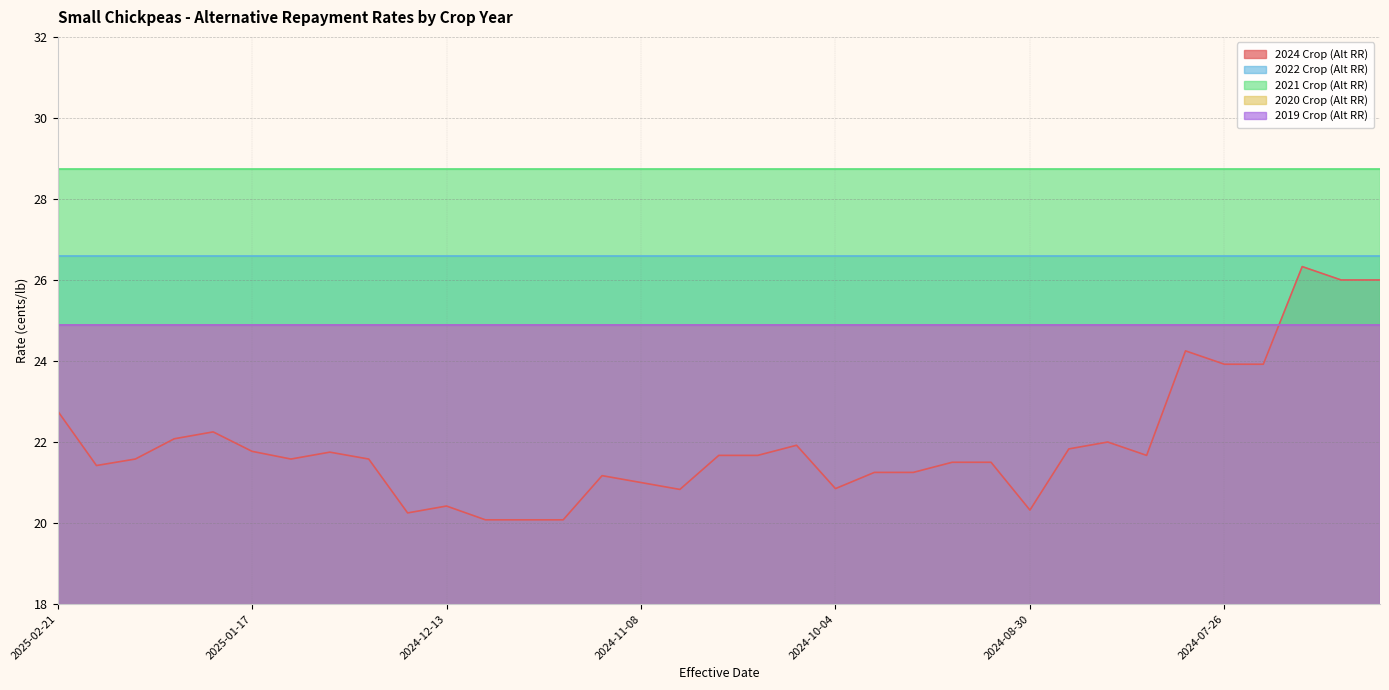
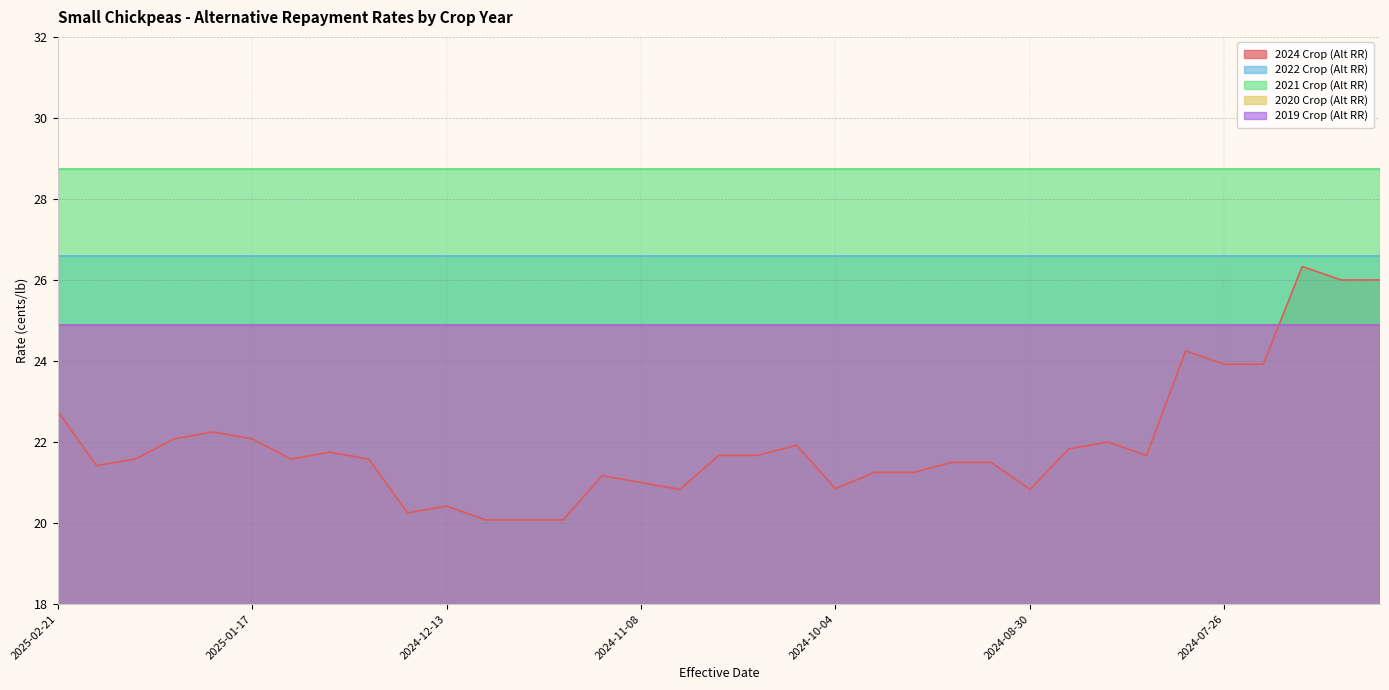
  {
    "2024 Crop (Alt RR)": {
      "2025-02-21": 22.8,
-     "2025-01-17": 21.8,
+     "2025-01-17": 22.1,
      "2024-12-13": 20.4,
      "2024-11-08": 21.0,
      "2024-10-04": 20.9,
-     "2024-08-30": 20.3,
+     "2024-08-30": 20.8,
      "2024-07-26": 23.9
    },
    "2022 Crop (Alt RR)": {
      "2025-02-21": 26.6,
      "2025-01-17": 26.6,
      "2024-12-13": 26.6,
      "2024-11-08": 26.6,
      "2024-10-04": 26.6,
      "2024-08-30": 26.6,
      "2024-07-26": 26.6
    },
    "2021 Crop (Alt RR)": {
      "2025-02-21": 28.8,
      "2025-01-17": 28.8,
      "2024-12-13": 28.8,
      "2024-11-08": 28.8,
      "2024-10-04": 28.8,
      "2024-08-30": 28.8,
      "2024-07-26": 28.8
    },
    "2019 Crop (Alt RR)": {
      "2025-02-21": 24.9,
      "2025-01-17": 24.9,
      "2024-12-13": 24.9,
      "2024-11-08": 24.9,
      "2024-10-04": 24.9,
      "2024-08-30": 24.9,
      "2024-07-26": 24.9
    }
  }
